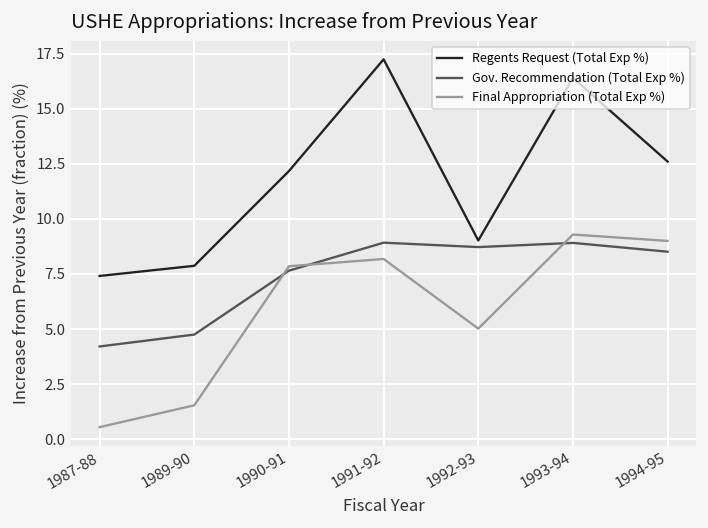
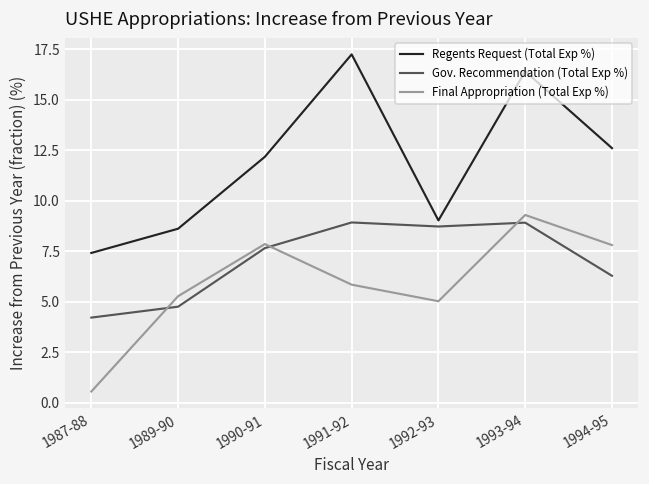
  {
    "Regents Request (Total Exp %)": {
      "1987-88": 7.4,
-     "1989-90": 7.9,
+     "1989-90": 8.6,
      "1990-91": 12.2,
      "1991-92": 17.2,
      "1992-93": 9.0,
      "1994-95": 12.6
    },
    "Gov. Recommendation (Total Exp %)": {
      "1987-88": 4.2,
      "1989-90": 4.8,
      "1990-91": 7.6,
      "1991-92": 8.9,
      "1992-93": 8.7,
      "1993-94": 8.9,
-     "1994-95": 8.5
+     "1994-95": 6.3
    },
    "Final Appropriation (Total Exp %)": {
      "1987-88": 0.5,
-     "1989-90": 1.5,
+     "1989-90": 5.3,
      "1990-91": 7.9,
-     "1991-92": 8.2,
+     "1991-92": 5.8,
      "1992-93": 5.0,
      "1993-94": 9.3,
-     "1994-95": 9.0
+     "1994-95": 7.8
    }
  }
